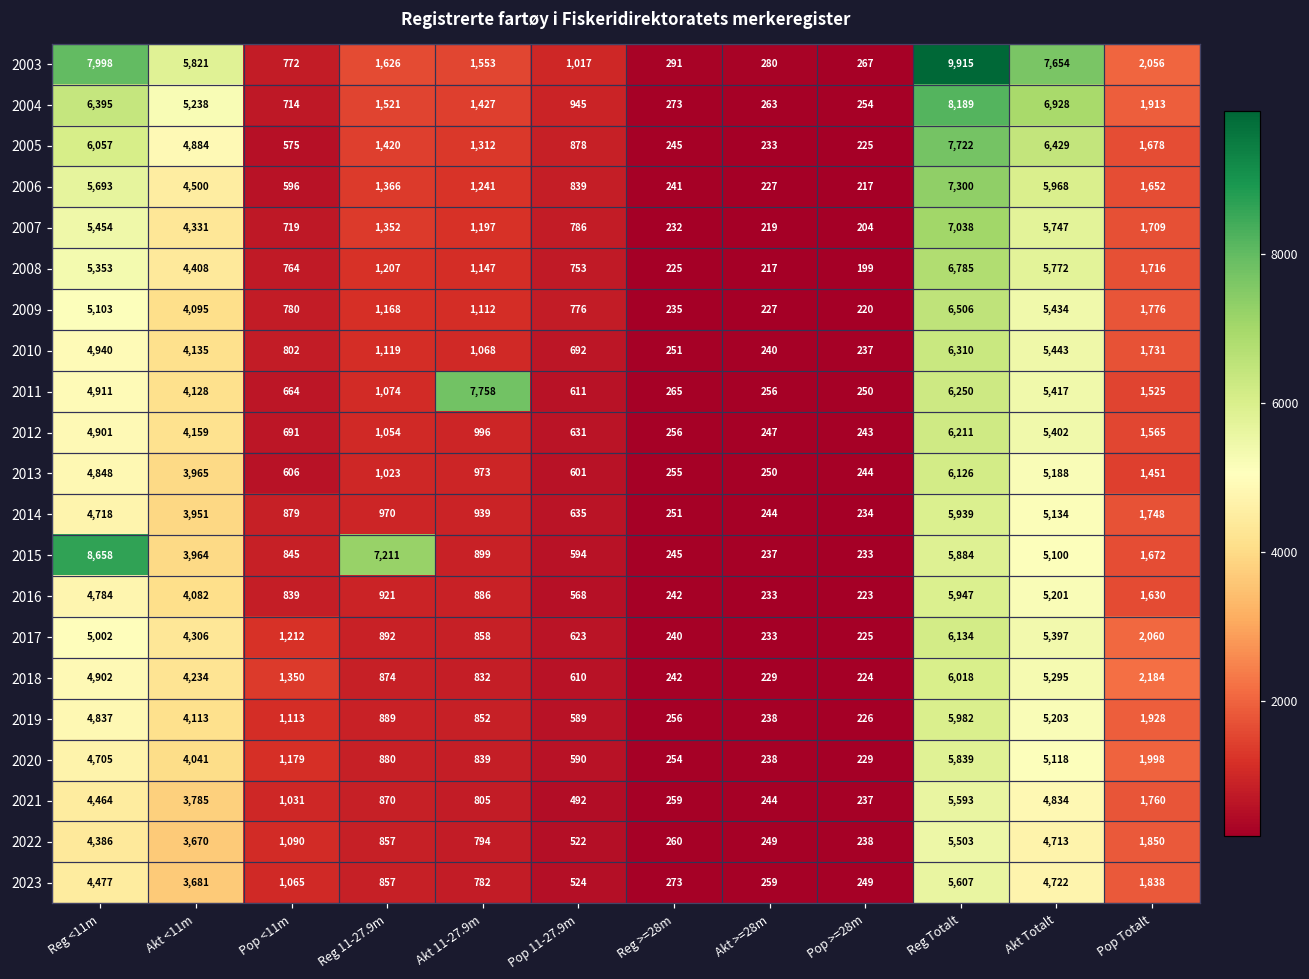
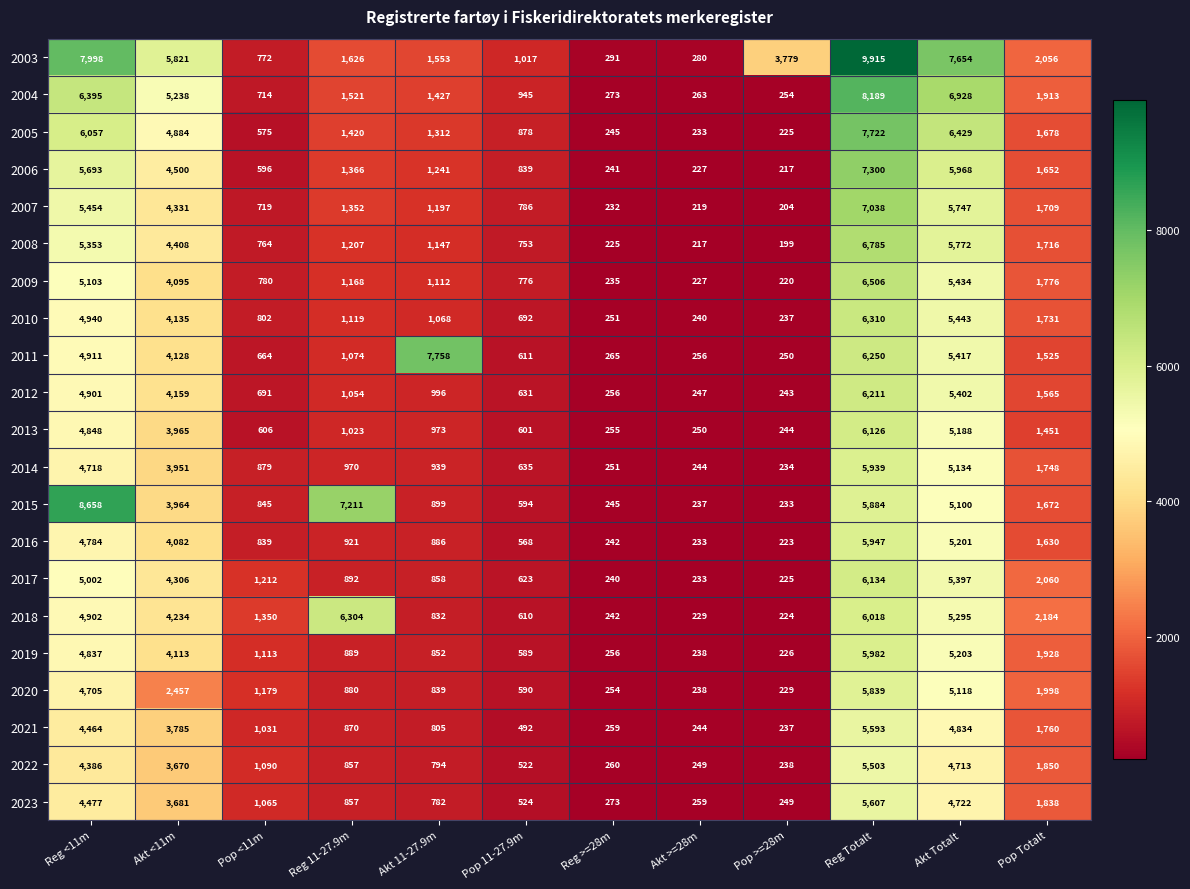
  {
    "2003": {
      "Reg <11m": "7,998",
      "Akt <11m": "5,821",
      "Pop <11m": "772",
      "Reg 11-27.9m": "1,626",
      "Akt 11-27.9m": "1,553",
      "Pop 11-27.9m": "1,017",
      "Reg >=28m": "291",
      "Akt >=28m": "280",
-     "Pop >=28m": "267",
+     "Pop >=28m": "3,779",
      "Reg Totalt": "9,915",
      "Akt Totalt": "7,654",
      "Pop Totalt": "2,056"
    },
    "2018": {
      "Reg <11m": "4,902",
      "Akt <11m": "4,234",
      "Pop <11m": "1,350",
-     "Reg 11-27.9m": "874",
+     "Reg 11-27.9m": "6,304",
      "Akt 11-27.9m": "832",
      "Pop 11-27.9m": "610",
      "Reg >=28m": "242",
      "Akt >=28m": "229",
      "Pop >=28m": "224",
      "Reg Totalt": "6,018",
      "Akt Totalt": "5,295",
      "Pop Totalt": "2,184"
    },
    "2020": {
      "Reg <11m": "4,705",
-     "Akt <11m": "4,041",
+     "Akt <11m": "2,457",
      "Pop <11m": "1,179",
      "Reg 11-27.9m": "880",
      "Akt 11-27.9m": "839",
      "Pop 11-27.9m": "590",
      "Reg >=28m": "254",
      "Akt >=28m": "238",
      "Pop >=28m": "229",
      "Reg Totalt": "5,839",
      "Akt Totalt": "5,118",
      "Pop Totalt": "1,998"
    }
  }
